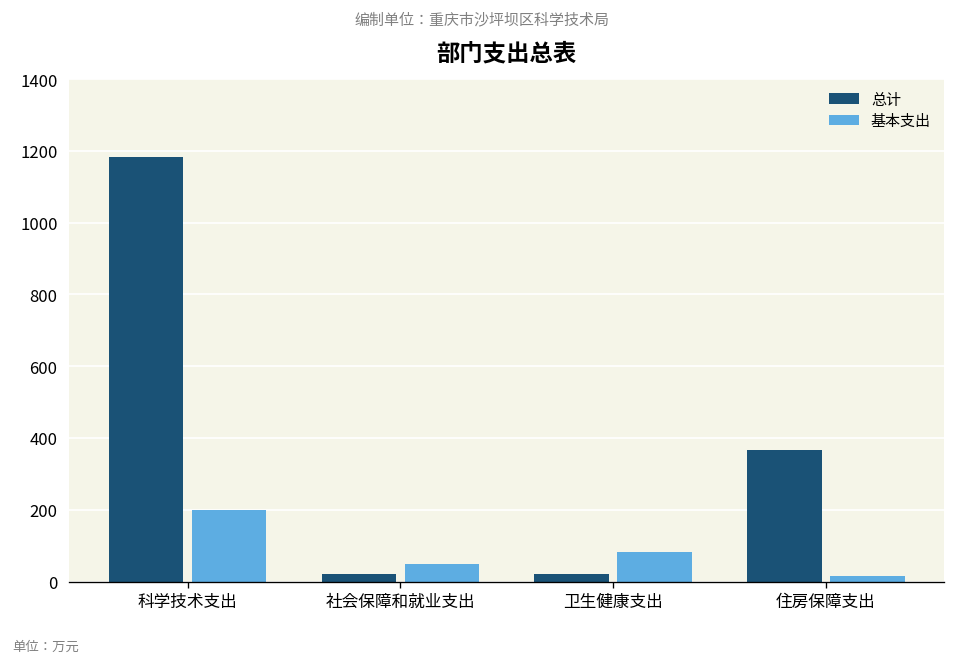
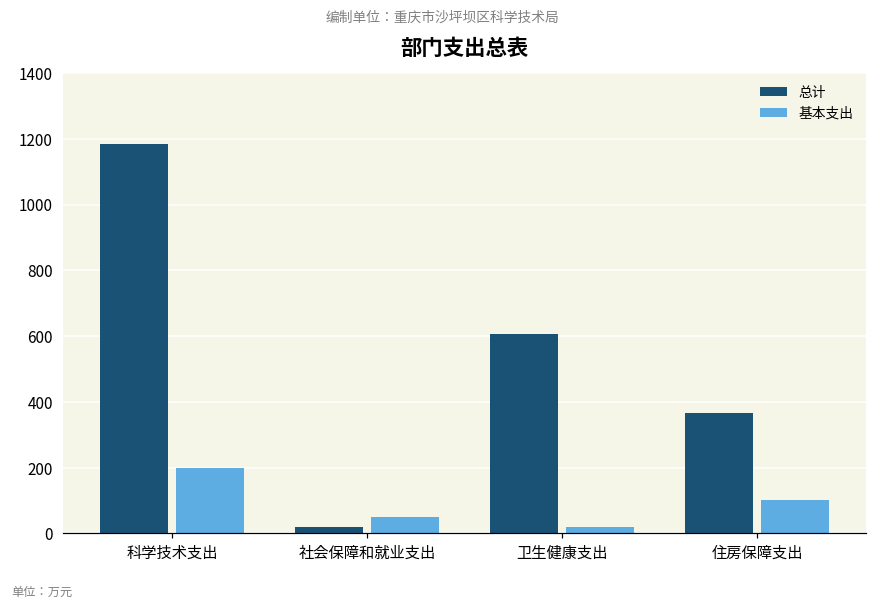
  {
    "总计": {
      "科学技术支出": 1180,
      "社会保障和就业支出": 20,
-     "卫生健康支出": 20,
+     "卫生健康支出": 610,
      "住房保障支出": 370
    },
    "基本支出": {
      "科学技术支出": 200,
      "社会保障和就业支出": 50,
-     "卫生健康支出": 80,
-     "住房保障支出": 10
+     "卫生健康支出": 20,
+     "住房保障支出": 100
    }
  }
